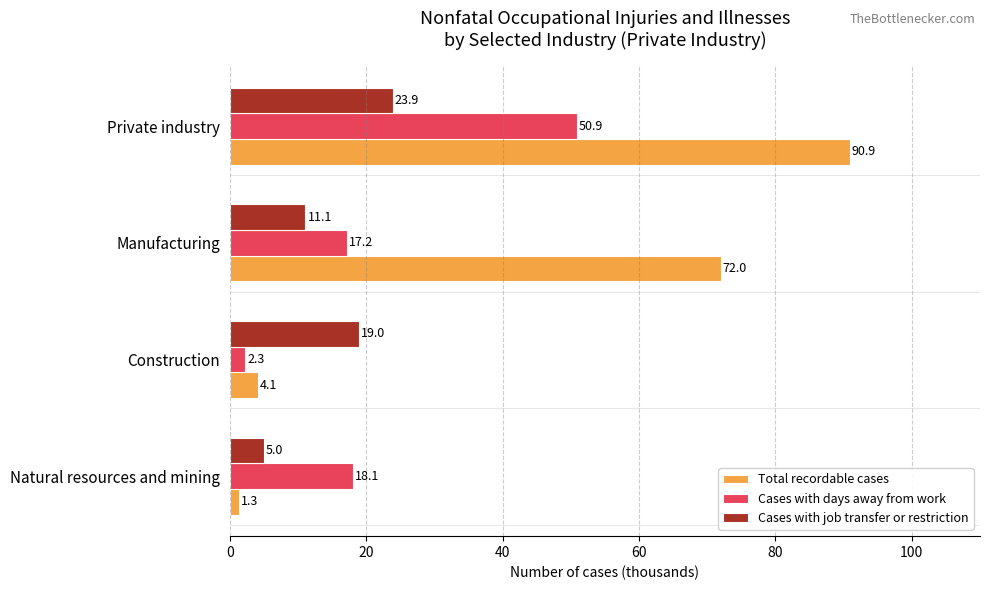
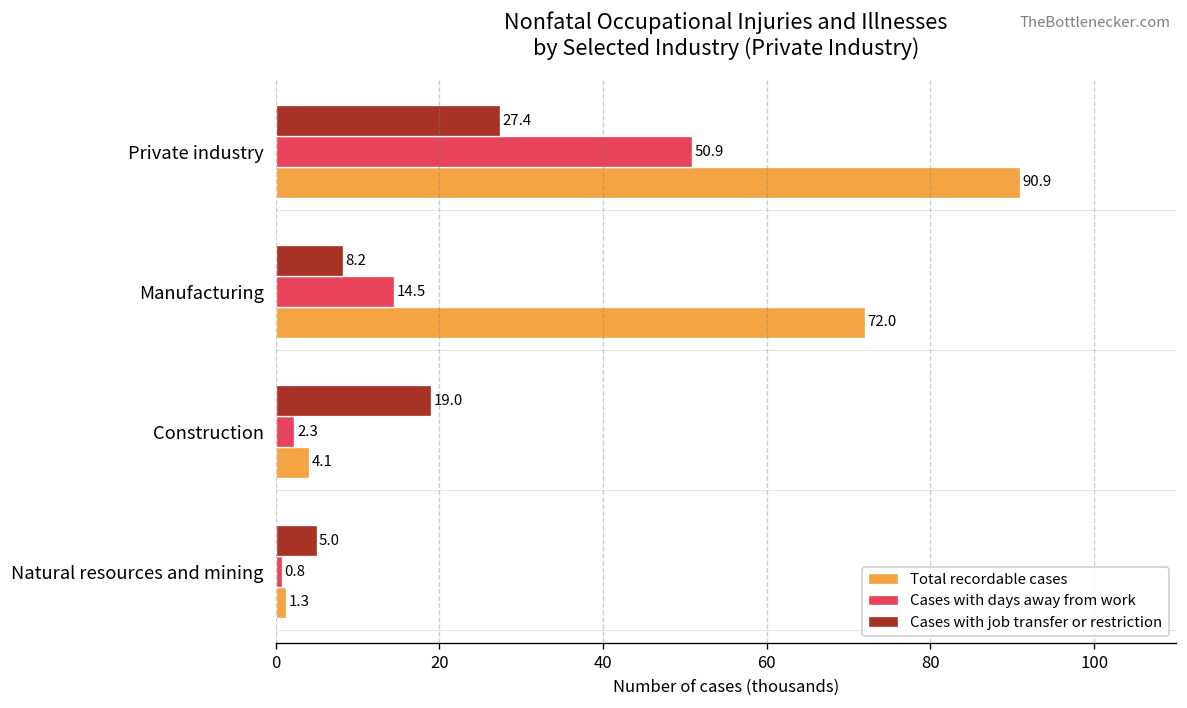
  {
    "Total recordable cases": {
      "Private industry": 90.9,
      "Manufacturing": 72.0,
      "Construction": 4.1,
      "Natural resources and mining": 1.3
    },
    "Cases with days away from work": {
      "Private industry": 50.9,
-     "Manufacturing": 17.2,
+     "Manufacturing": 14.5,
      "Construction": 2.3,
-     "Natural resources and mining": 18.1
+     "Natural resources and mining": 0.8
    },
    "Cases with job transfer or restriction": {
-     "Private industry": 23.9,
-     "Manufacturing": 11.1,
+     "Private industry": 27.4,
+     "Manufacturing": 8.2,
      "Construction": 19.0,
      "Natural resources and mining": 5.0
    }
  }
